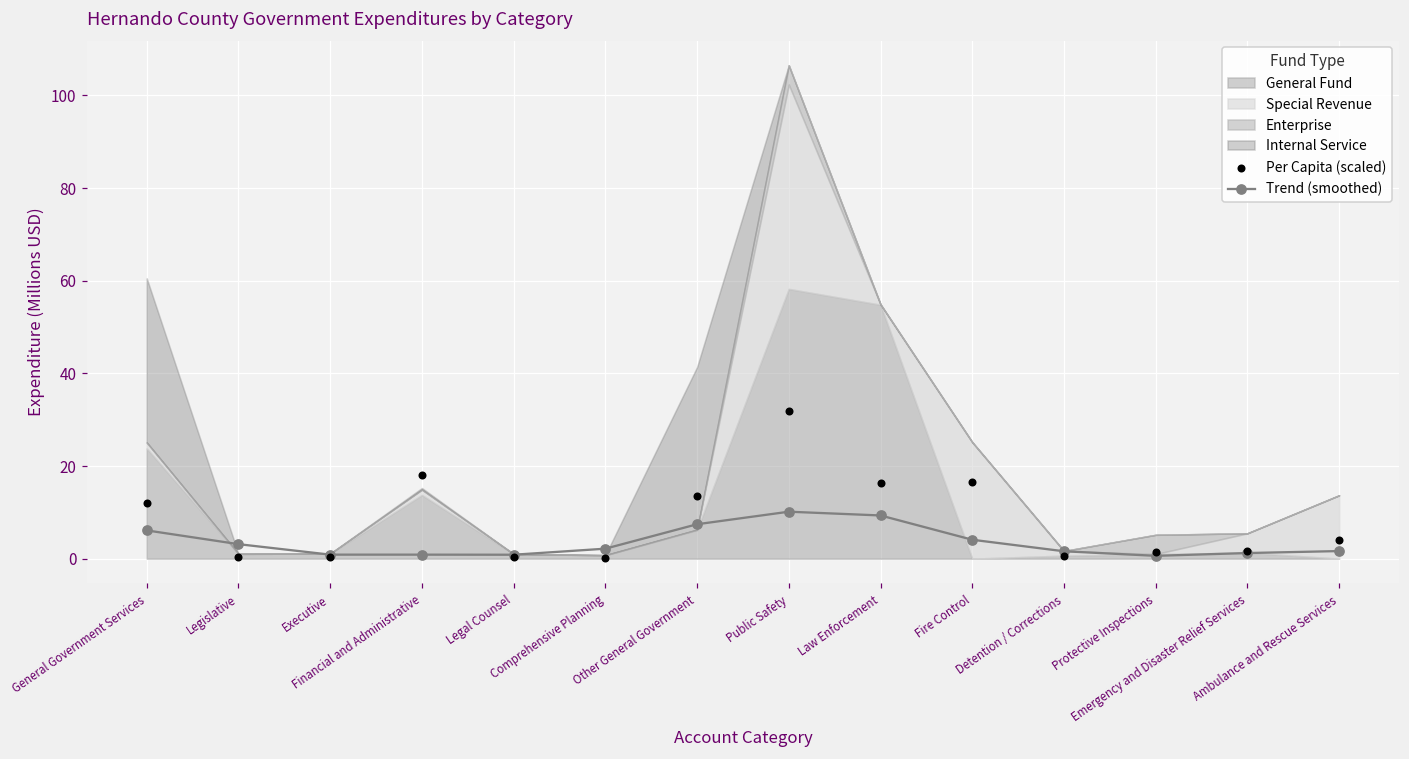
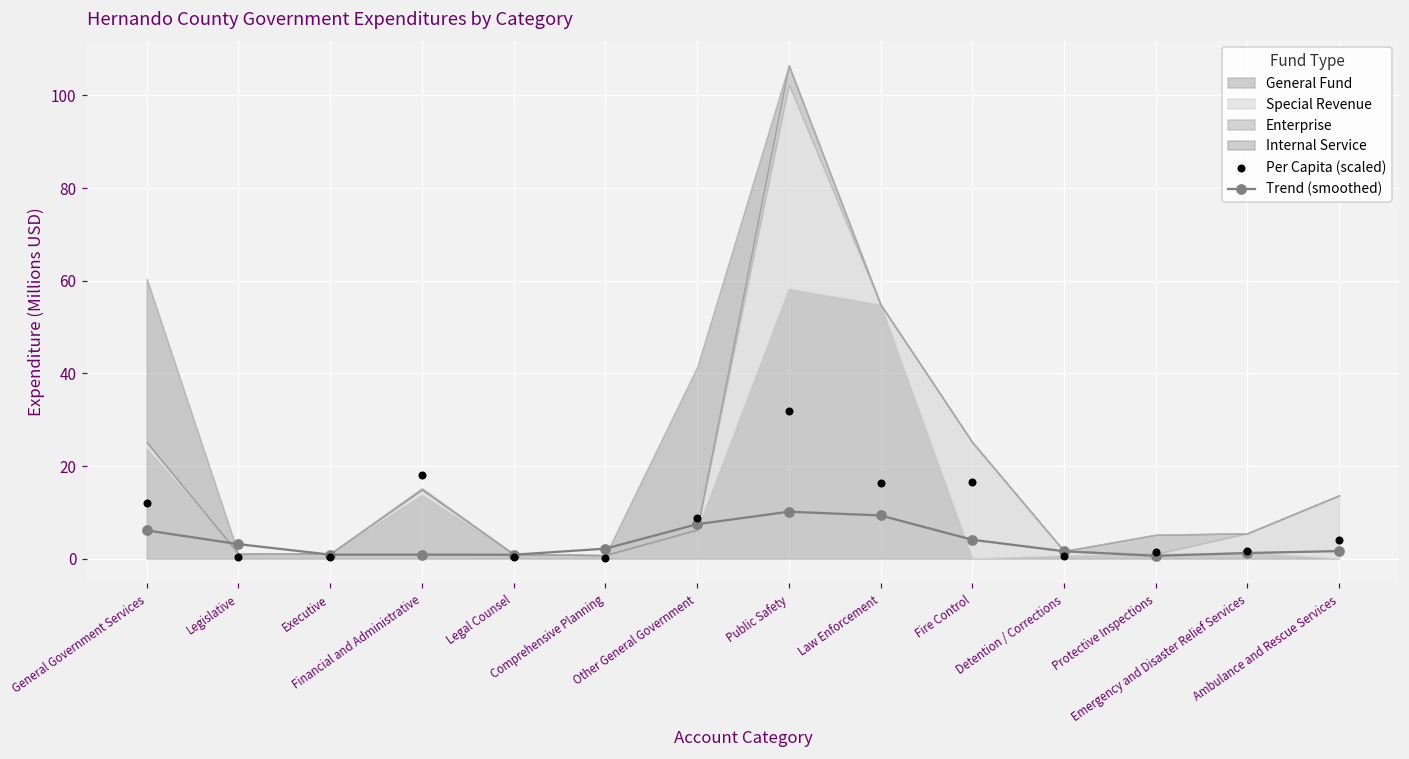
  {
    "Per Capita (scaled)": {
-     "Other General Government": 13
+     "Other General Government": 9
    }
  }
